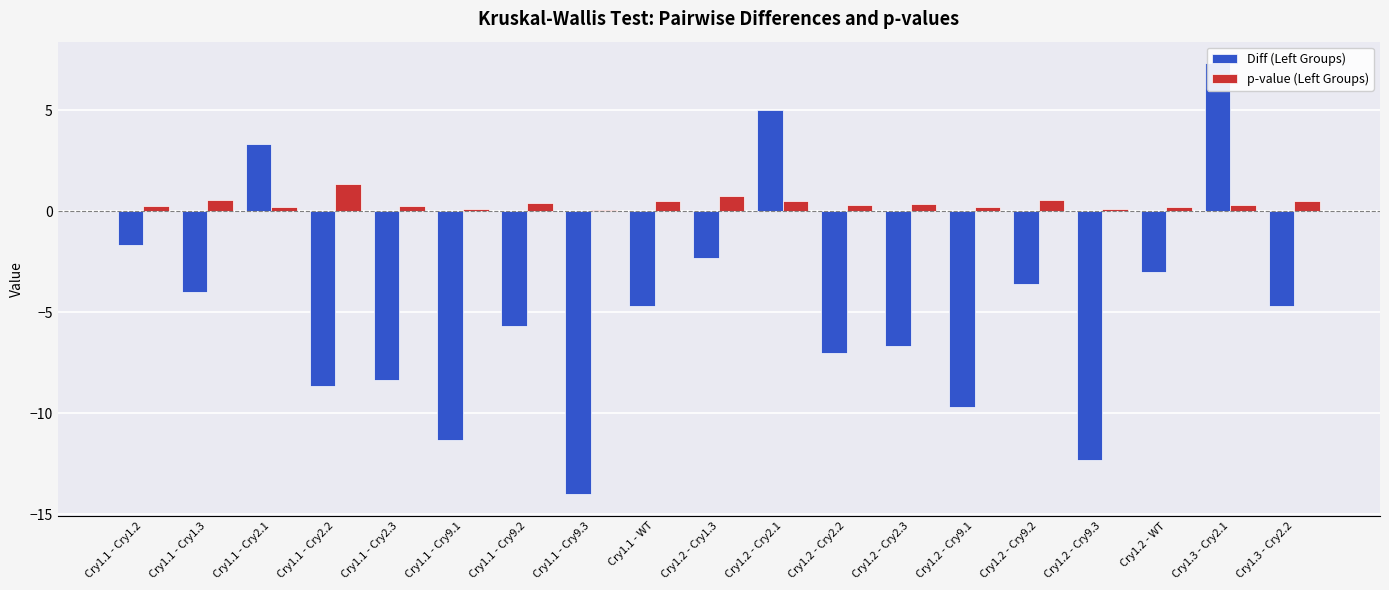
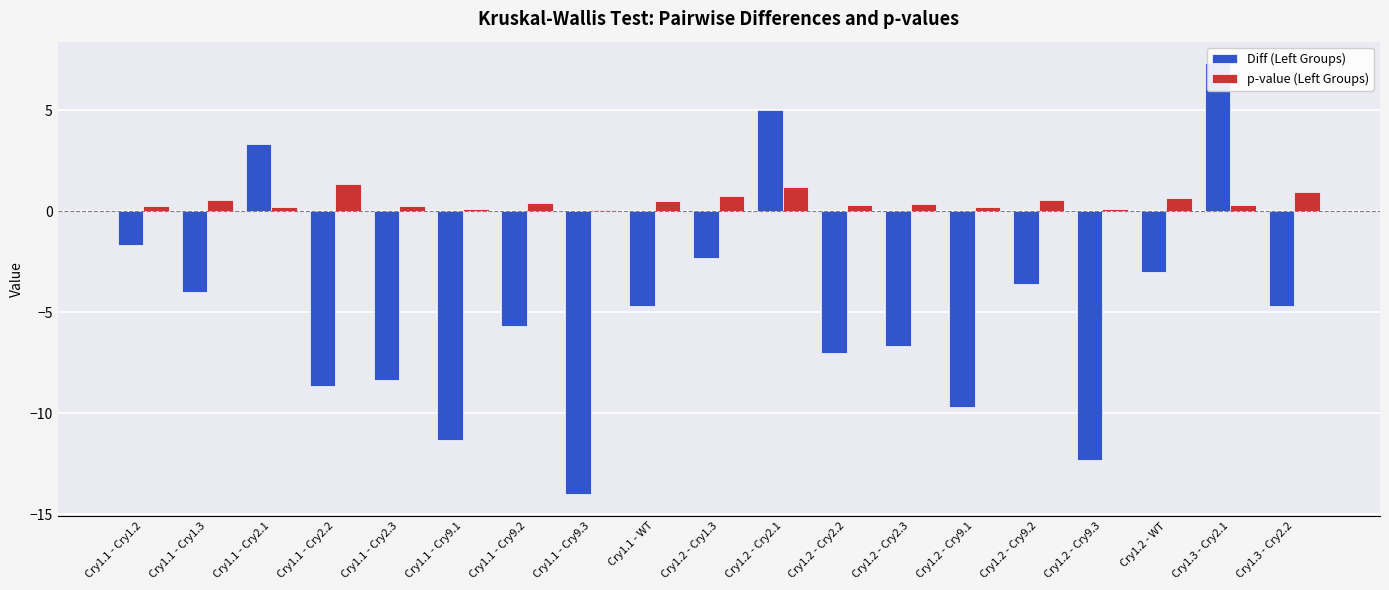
  {
    "Diff (Left Groups)": {
      "Cry1.1 - Cry1.2": -1.7,
      "Cry1.1 - Cry1.3": -4.0,
      "Cry1.1 - Cry2.1": 3.3,
      "Cry1.1 - Cry2.2": -8.7,
      "Cry1.1 - Cry2.3": -8.3,
      "Cry1.1 - Cry9.1": -11.3,
      "Cry1.1 - Cry9.2": -5.7,
      "Cry1.1 - Cry9.3": -14.0,
      "Cry1.1 - WT": -4.7,
      "Cry1.2 - Cry1.3": -2.3,
      "Cry1.2 - Cry2.1": 5.0,
      "Cry1.2 - Cry2.2": -7.0,
      "Cry1.2 - Cry2.3": -6.7,
      "Cry1.2 - Cry9.1": -9.7,
      "Cry1.2 - Cry9.2": -3.6,
      "Cry1.2 - Cry9.3": -12.3,
      "Cry1.2 - WT": -3.0,
      "Cry1.3 - Cry2.2": -4.7
    },
    "p-value (Left Groups)": {
      "Cry1.1 - Cry1.2": 0.2,
      "Cry1.1 - Cry1.3": 0.6,
      "Cry1.1 - Cry2.1": 0.2,
      "Cry1.1 - Cry2.2": 1.3,
      "Cry1.1 - Cry2.3": 0.3,
      "Cry1.1 - Cry9.2": 0.4,
      "Cry1.1 - WT": 0.5,
      "Cry1.2 - Cry1.3": 0.7,
-     "Cry1.2 - Cry2.1": 0.5,
+     "Cry1.2 - Cry2.1": 1.2,
      "Cry1.2 - Cry2.2": 0.3,
      "Cry1.2 - Cry2.3": 0.4,
      "Cry1.2 - Cry9.1": 0.2,
      "Cry1.2 - Cry9.2": 0.6,
-     "Cry1.2 - WT": 0.2,
+     "Cry1.2 - WT": 0.7,
      "Cry1.3 - Cry2.1": 0.3,
-     "Cry1.3 - Cry2.2": 0.5
+     "Cry1.3 - Cry2.2": 1.0
    }
  }
